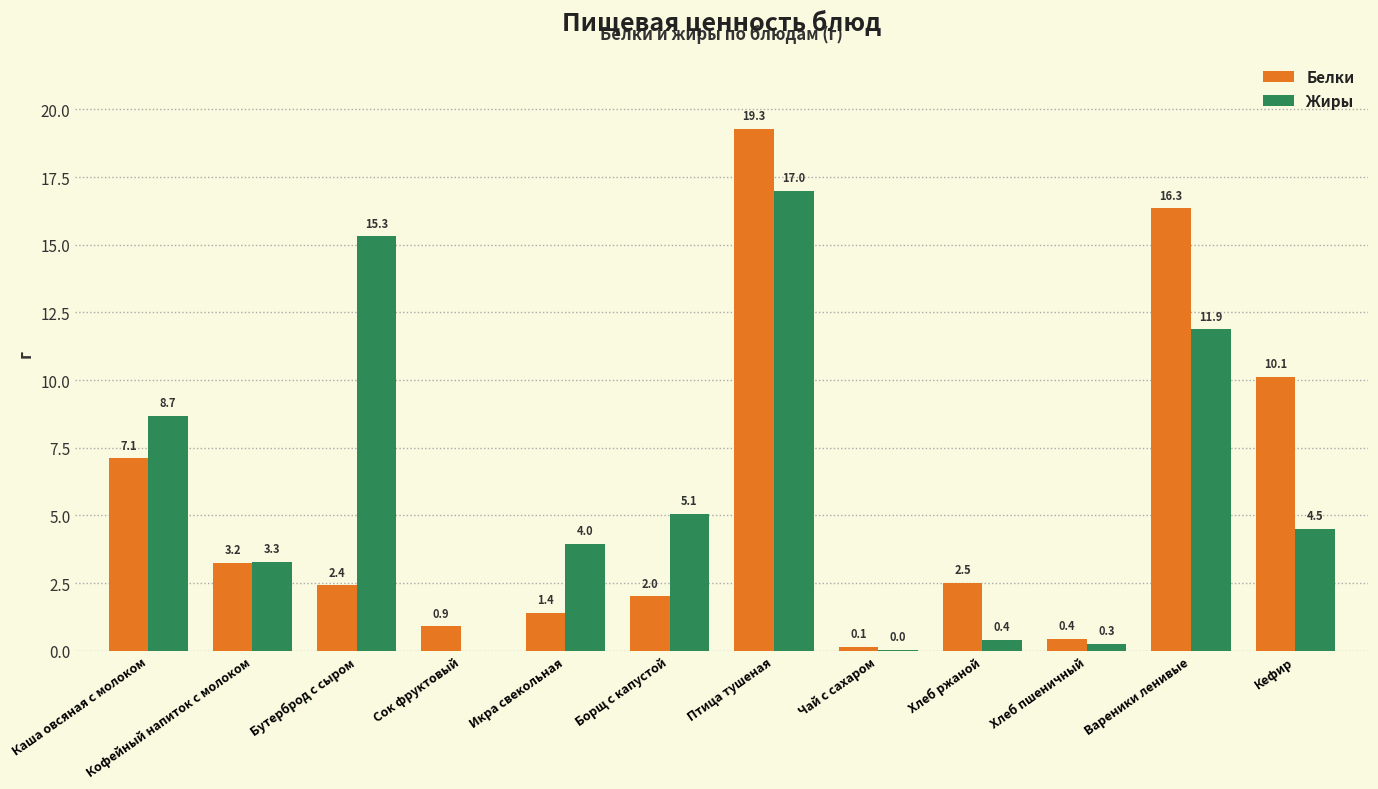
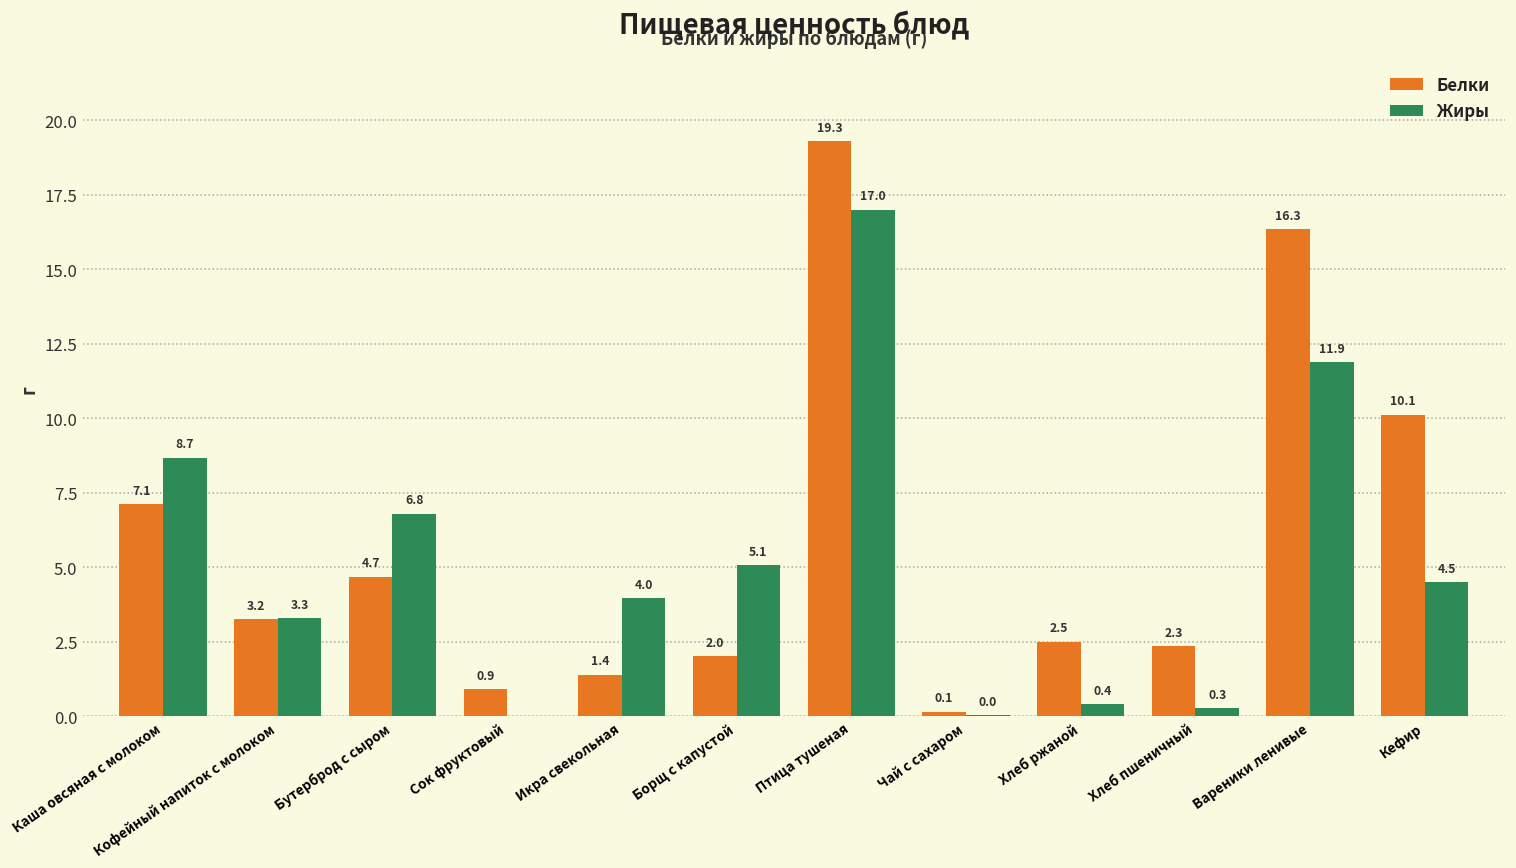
  {
    "Белки": {
      "Каша овсяная с молоком": 7.1,
      "Кофейный напиток с молоком": 3.2,
-     "Бутерброд с сыром": 2.4,
+     "Бутерброд с сыром": 4.7,
      "Сок фруктовый": 0.9,
      "Икра свекольная": 1.4,
      "Борщ с капустой": 2.0,
      "Птица тушеная": 19.3,
      "Чай с сахаром": 0.1,
      "Хлеб ржаной": 2.5,
-     "Хлеб пшеничный": 0.4,
+     "Хлеб пшеничный": 2.3,
      "Вареники ленивые": 16.3,
      "Кефир": 10.1
    },
    "Жиры": {
      "Каша овсяная с молоком": 8.7,
      "Кофейный напиток с молоком": 3.3,
-     "Бутерброд с сыром": 15.3,
+     "Бутерброд с сыром": 6.8,
      "Икра свекольная": 4.0,
      "Борщ с капустой": 5.1,
      "Птица тушеная": 17.0,
      "Чай с сахаром": 0.0,
      "Хлеб ржаной": 0.4,
      "Хлеб пшеничный": 0.3,
      "Вареники ленивые": 11.9,
      "Кефир": 4.5
    }
  }
